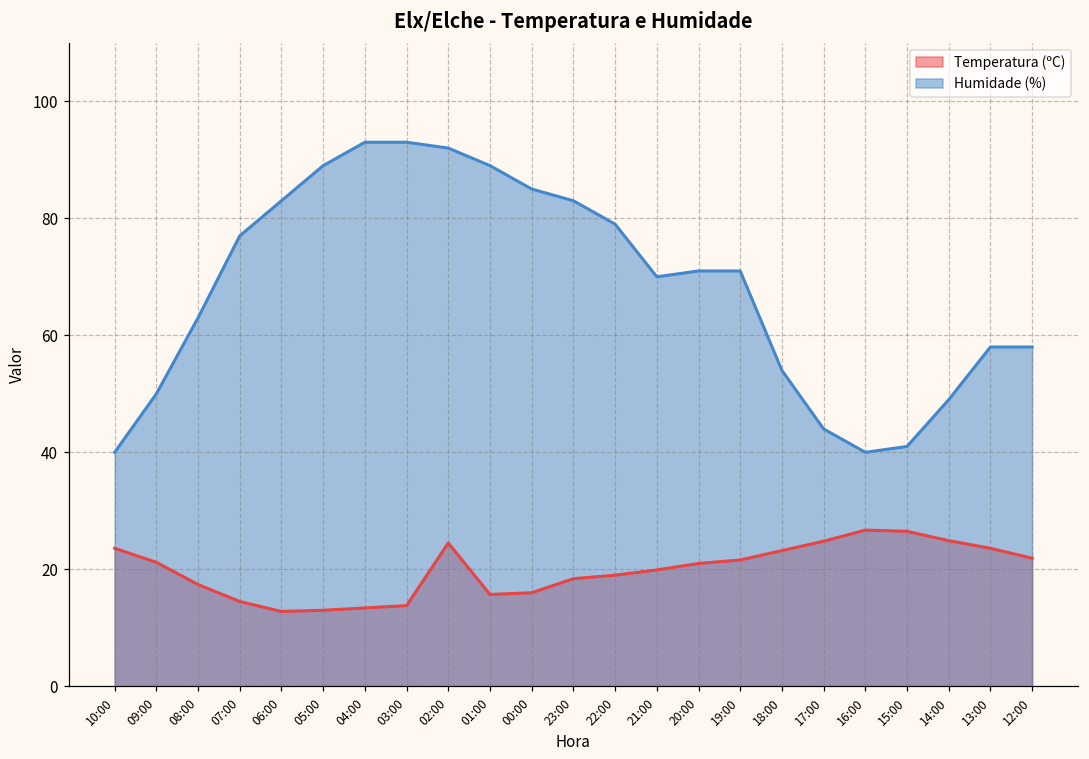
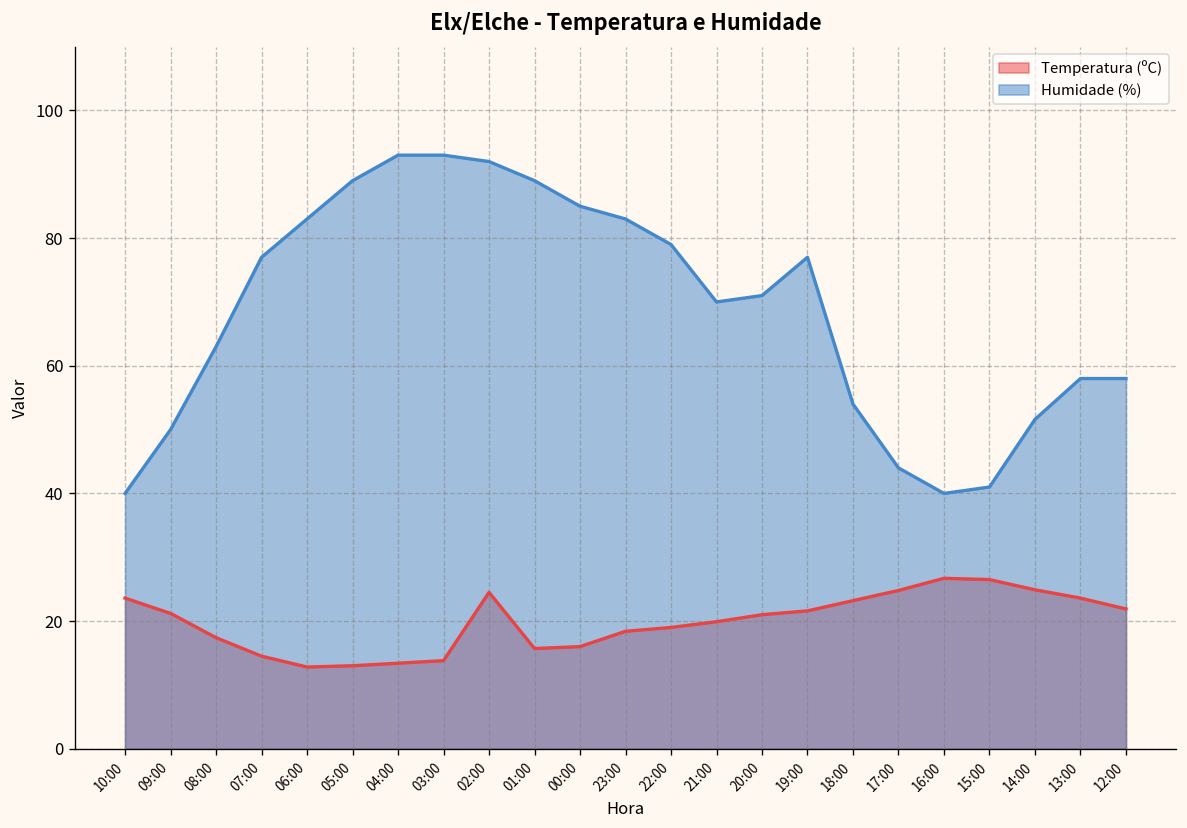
  {
    "Temperatura (ºC)": {
      "10:00": 24,
      "09:00": 21,
      "08:00": 17,
      "07:00": 15,
      "06:00": 13,
      "05:00": 13,
      "04:00": 13,
      "03:00": 14,
      "02:00": 25,
      "01:00": 16,
      "00:00": 16,
      "23:00": 18,
      "22:00": 19,
      "21:00": 20,
      "20:00": 21,
      "19:00": 22,
      "18:00": 23,
      "17:00": 25,
      "16:00": 27,
      "15:00": 27,
      "14:00": 25,
      "13:00": 24,
      "12:00": 22
    },
    "Humidade (%)": {
      "10:00": 40,
      "09:00": 50,
      "08:00": 63,
      "07:00": 77,
      "06:00": 83,
      "05:00": 89,
      "04:00": 93,
      "03:00": 93,
      "02:00": 92,
      "01:00": 89,
      "00:00": 85,
      "23:00": 83,
      "22:00": 79,
      "21:00": 70,
      "20:00": 71,
-     "19:00": 71,
+     "19:00": 77,
      "18:00": 54,
      "17:00": 44,
      "16:00": 40,
      "15:00": 41,
-     "14:00": 49,
+     "14:00": 52,
      "13:00": 58,
      "12:00": 58
    }
  }
